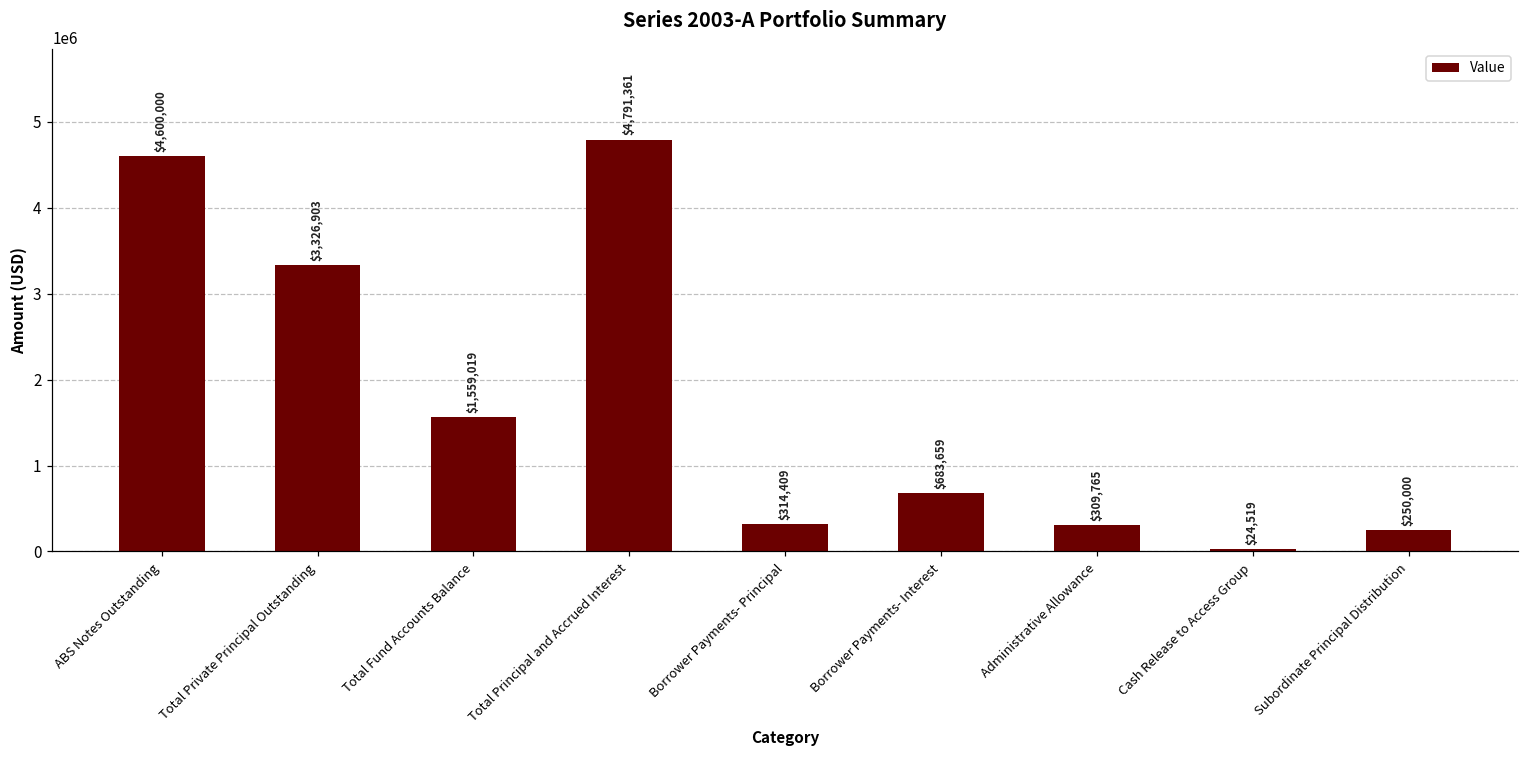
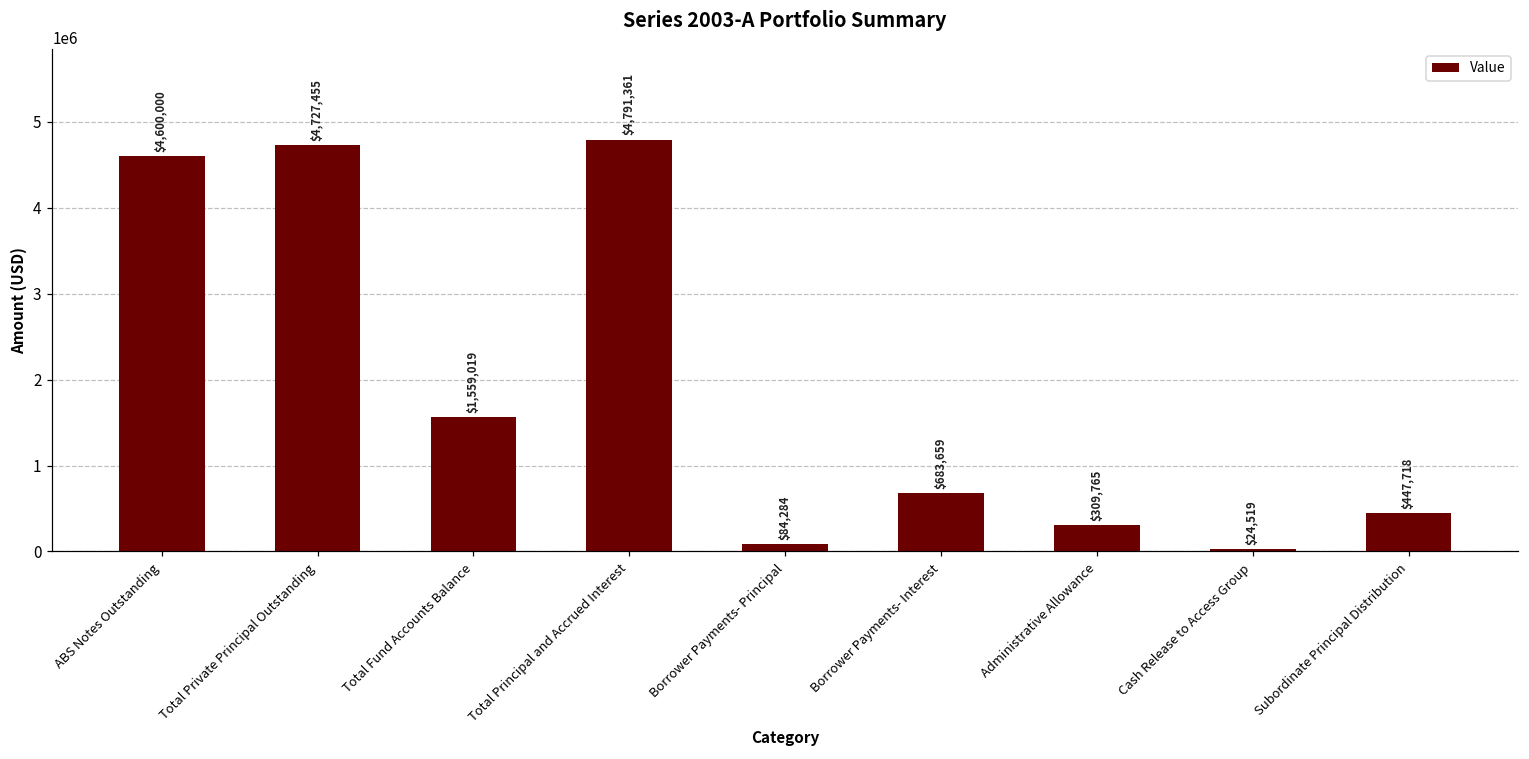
  {
    "ABS Notes Outstanding": "$4,600,000",
-   "Total Private Principal Outstanding": "$3,326,903",
+   "Total Private Principal Outstanding": "$4,727,455",
    "Total Fund Accounts Balance": "$1,559,019",
    "Total Principal and Accrued Interest": "$4,791,361",
-   "Borrower Payments- Principal": "$314,409",
+   "Borrower Payments- Principal": "$84,284",
    "Borrower Payments- Interest": "$683,659",
    "Administrative Allowance": "$309,765",
    "Cash Release to Access Group": "$24,519",
-   "Subordinate Principal Distribution": "$250,000"
+   "Subordinate Principal Distribution": "$447,718"
  }
